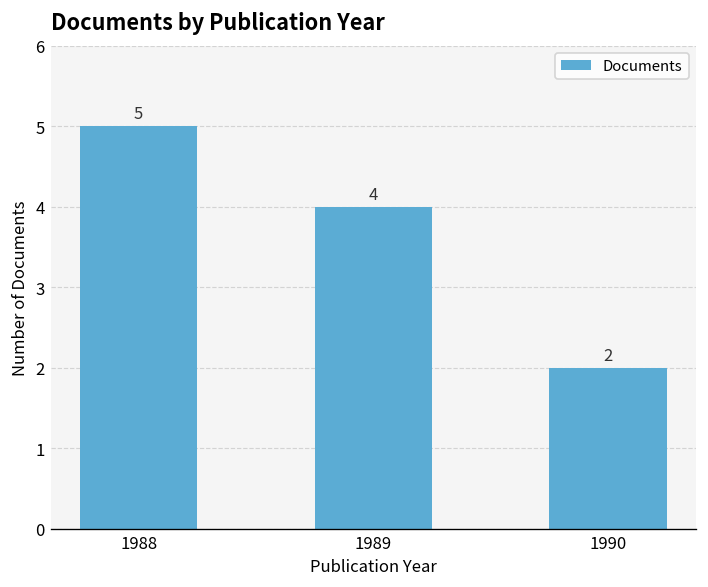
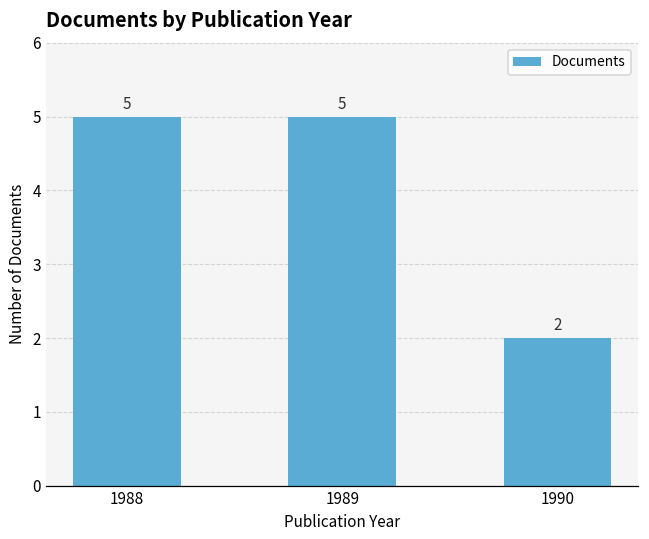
  {
    "1988": 5,
-   "1989": 4,
+   "1989": 5,
    "1990": 2
  }
